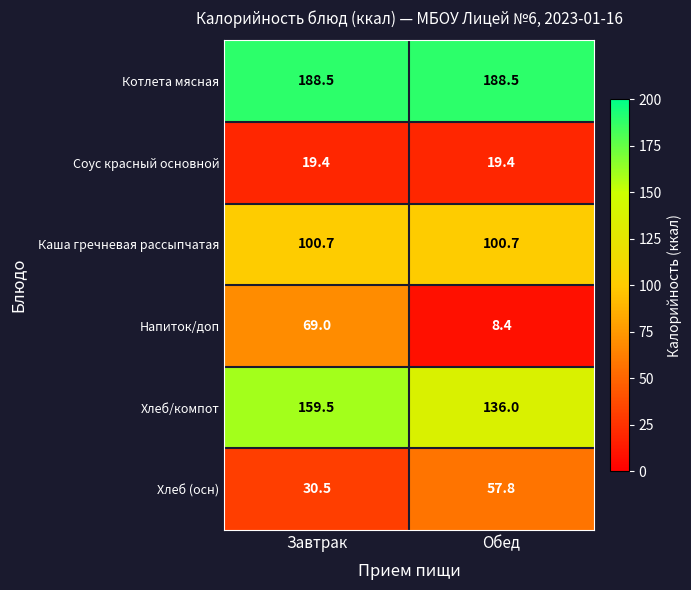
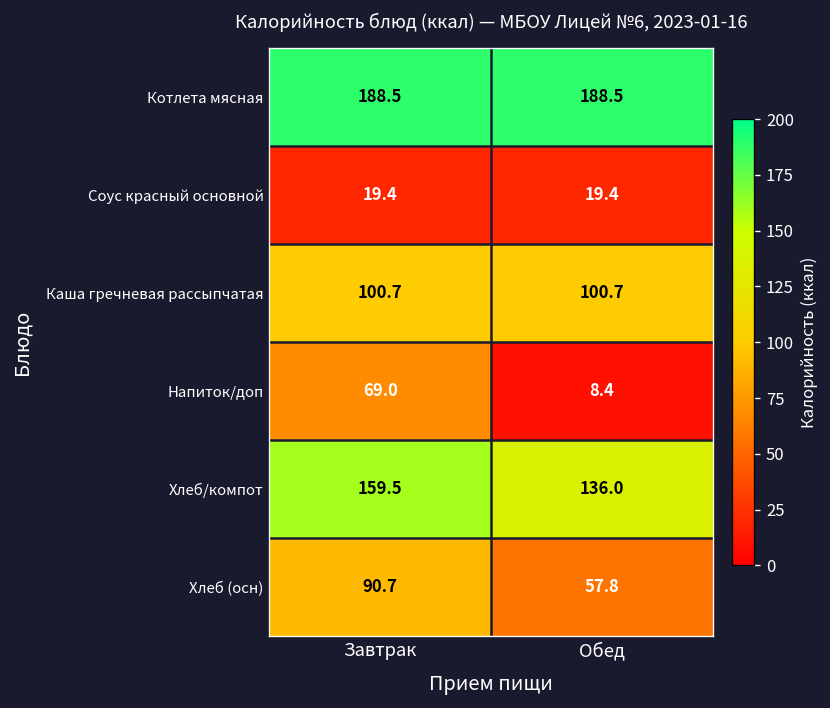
  {
    "Котлета мясная": {
      "Завтрак": 188.5,
      "Обед": 188.5
    },
    "Соус красный основной": {
      "Завтрак": 19.4,
      "Обед": 19.4
    },
    "Каша гречневая рассыпчатая": {
      "Завтрак": 100.7,
      "Обед": 100.7
    },
    "Напиток/доп": {
      "Завтрак": 69.0,
      "Обед": 8.4
    },
    "Хлеб/компот": {
      "Завтрак": 159.5,
      "Обед": 136.0
    },
    "Хлеб (осн)": {
-     "Завтрак": 30.5,
+     "Завтрак": 90.7,
      "Обед": 57.8
    }
  }
